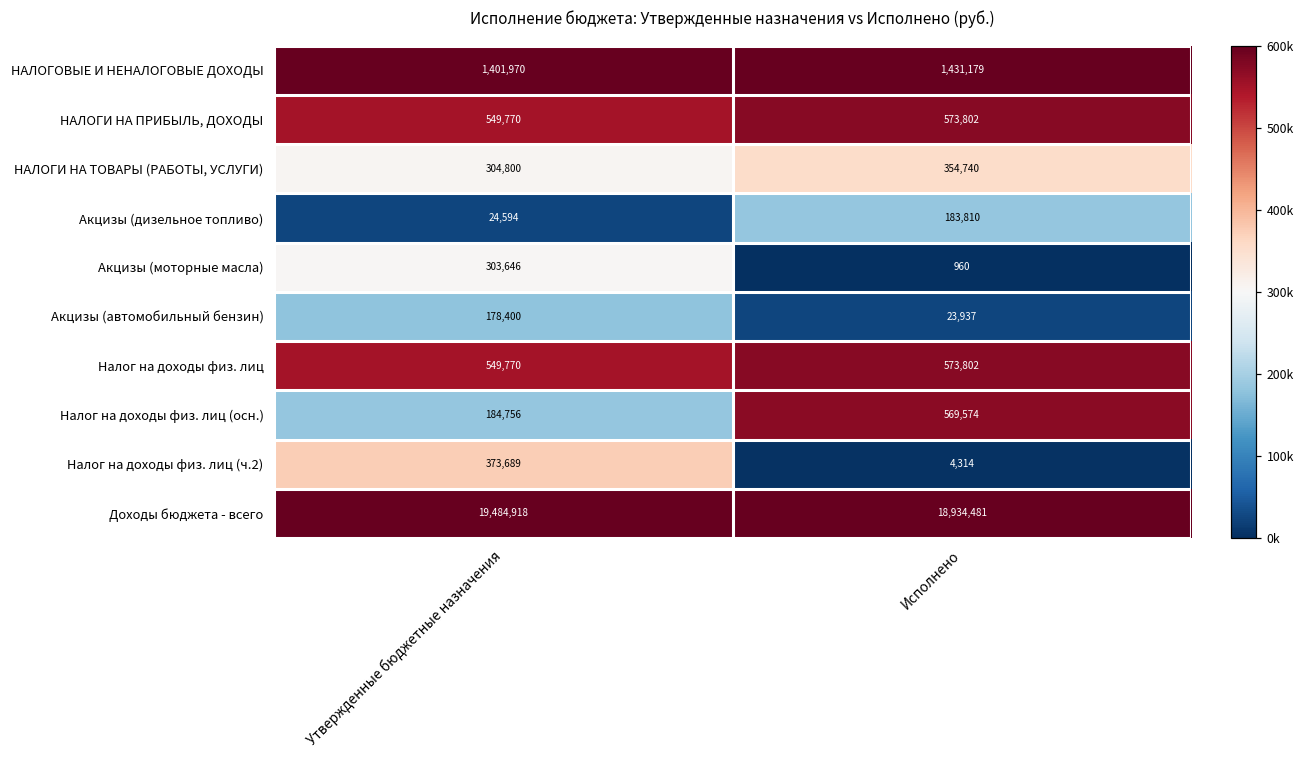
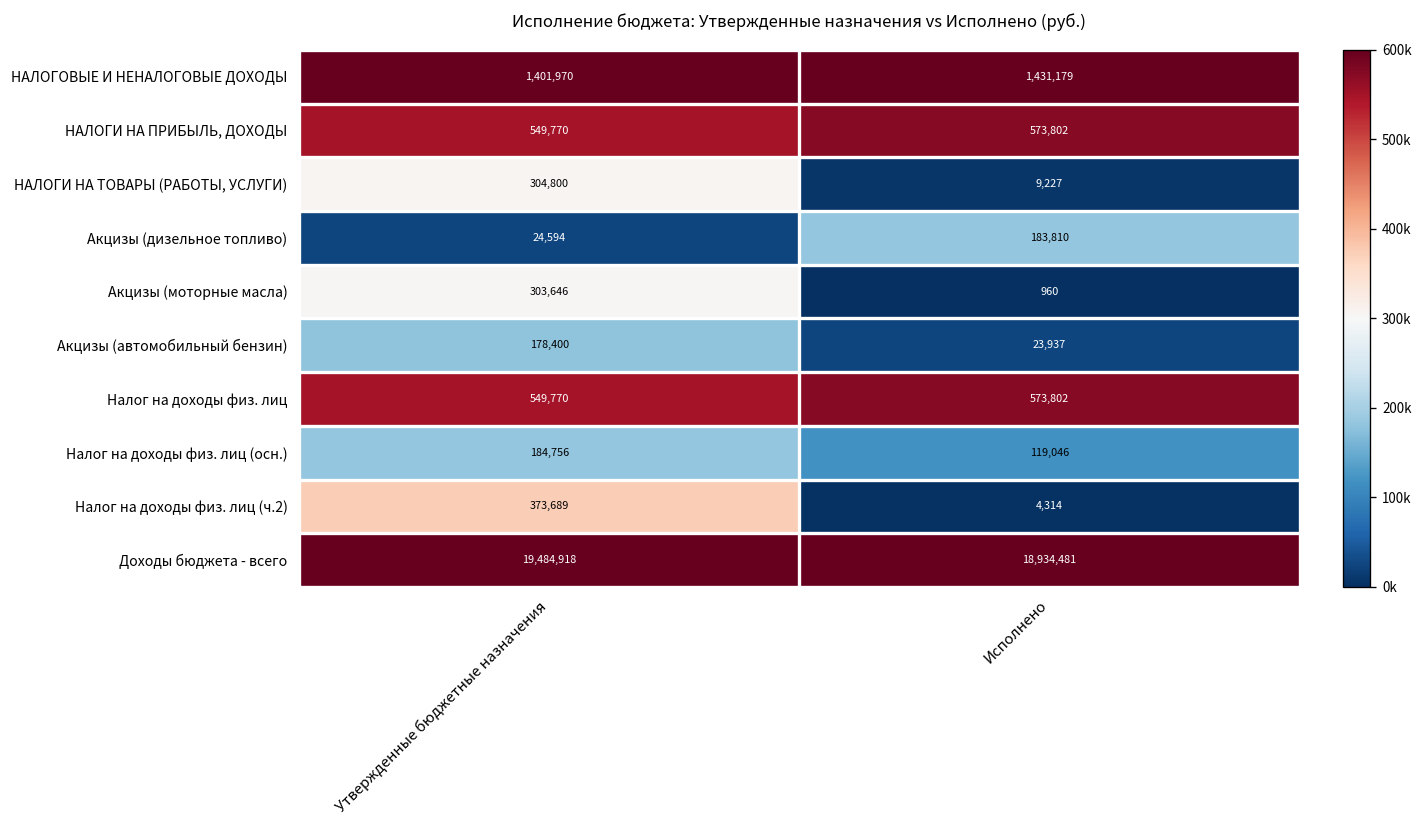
  {
    "НАЛОГОВЫЕ И НЕНАЛОГОВЫЕ ДОХОДЫ": {
      "Утвержденные бюджетные назначения": "1,401,970",
      "Исполнено": "1,431,179"
    },
    "НАЛОГИ НА ПРИБЫЛЬ, ДОХОДЫ": {
      "Утвержденные бюджетные назначения": "549,770",
      "Исполнено": "573,802"
    },
    "НАЛОГИ НА ТОВАРЫ (РАБОТЫ, УСЛУГИ)": {
      "Утвержденные бюджетные назначения": "304,800",
-     "Исполнено": "354,740"
+     "Исполнено": "9,227"
    },
    "Акцизы (дизельное топливо)": {
      "Утвержденные бюджетные назначения": "24,594",
      "Исполнено": "183,810"
    },
    "Акцизы (моторные масла)": {
      "Утвержденные бюджетные назначения": "303,646",
      "Исполнено": "960"
    },
    "Акцизы (автомобильный бензин)": {
      "Утвержденные бюджетные назначения": "178,400",
      "Исполнено": "23,937"
    },
    "Налог на доходы физ. лиц": {
      "Утвержденные бюджетные назначения": "549,770",
      "Исполнено": "573,802"
    },
    "Налог на доходы физ. лиц (осн.)": {
      "Утвержденные бюджетные назначения": "184,756",
-     "Исполнено": "569,574"
+     "Исполнено": "119,046"
    },
    "Налог на доходы физ. лиц (ч.2)": {
      "Утвержденные бюджетные назначения": "373,689",
      "Исполнено": "4,314"
    },
    "Доходы бюджета - всего": {
      "Утвержденные бюджетные назначения": "19,484,918",
      "Исполнено": "18,934,481"
    }
  }
